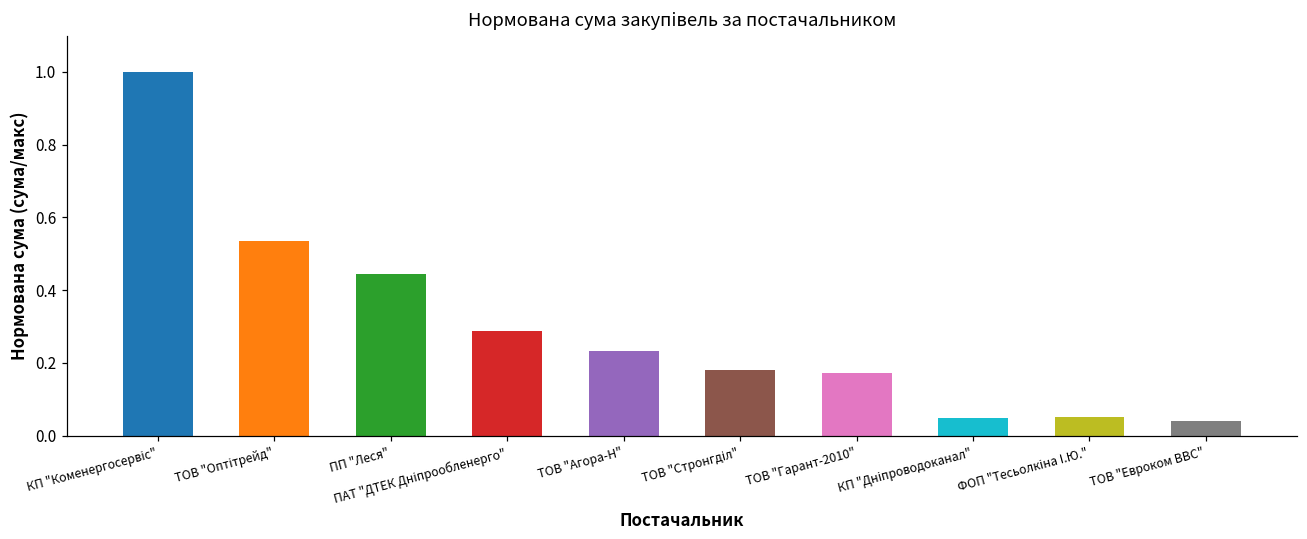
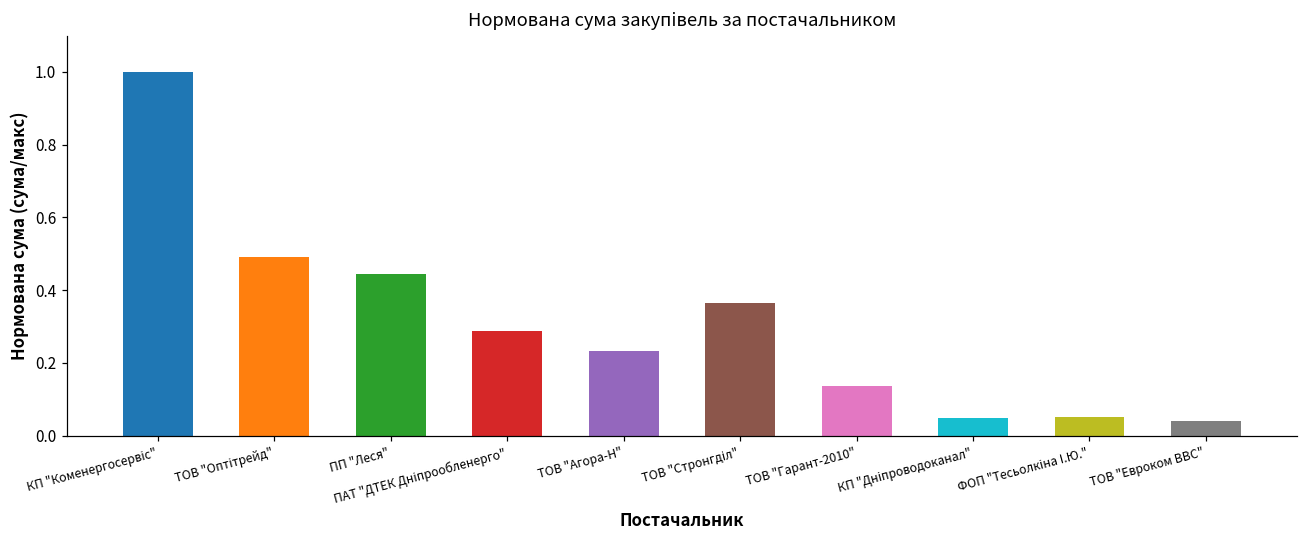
  {
    "КП \"Коменергосервіс\"": 1.00,
-   "ТОВ \"Оптітрейд\"": 0.53,
+   "ТОВ \"Оптітрейд\"": 0.49,
    "ПП \"Леся\"": 0.45,
    "ПАТ \"ДТЕК Дніпрообленерго\"": 0.29,
    "ТОВ \"Агора-Н\"": 0.23,
-   "ТОВ \"Стронгділ\"": 0.18,
-   "ТОВ \"Гарант-2010\"": 0.17,
+   "ТОВ \"Стронгділ\"": 0.37,
+   "ТОВ \"Гарант-2010\"": 0.14,
    "КП \"Дніпроводоканал\"": 0.05,
    "ФОП \"Тесьолкіна І.Ю.\"": 0.05,
    "ТОВ \"Евроком ВВС\"": 0.04
  }
